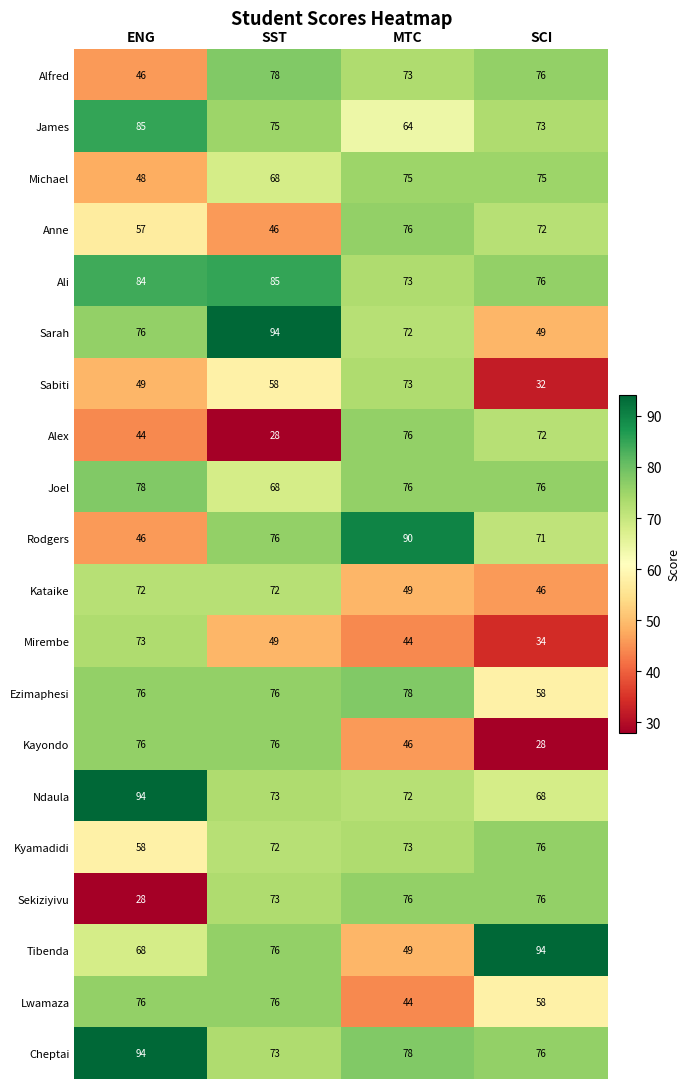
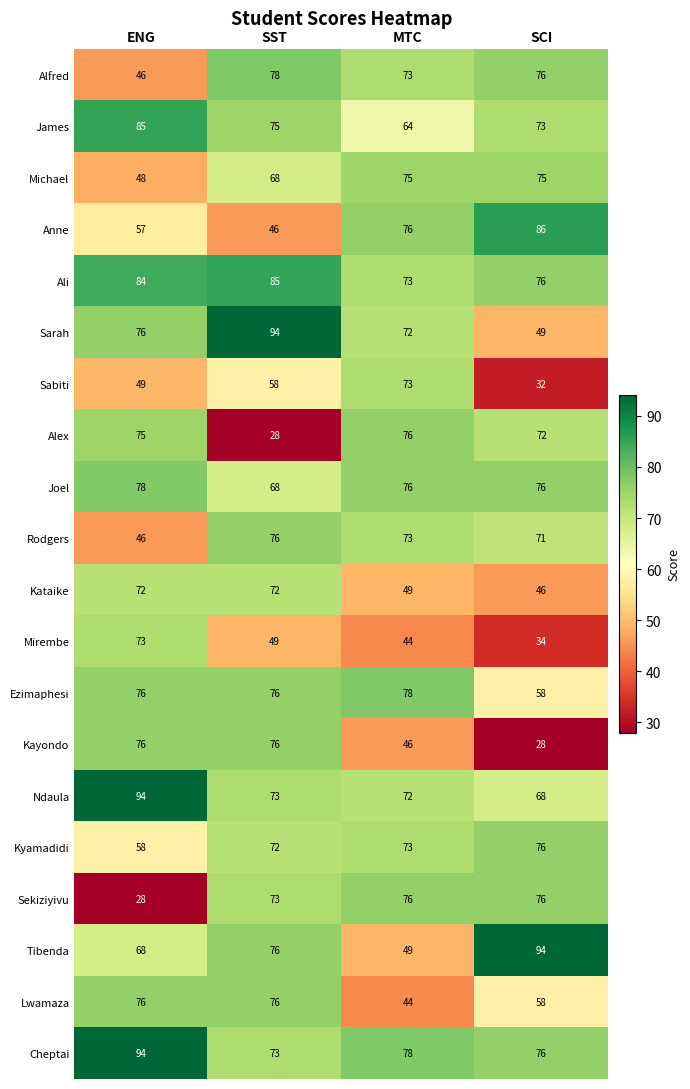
  {
    "Alfred": {
      "ENG": 46,
      "SST": 78,
      "MTC": 73,
      "SCI": 76
    },
    "James": {
      "ENG": 85,
      "SST": 75,
      "MTC": 64,
      "SCI": 73
    },
    "Michael": {
      "ENG": 48,
      "SST": 68,
      "MTC": 75,
      "SCI": 75
    },
    "Anne": {
      "ENG": 57,
      "SST": 46,
      "MTC": 76,
-     "SCI": 72
+     "SCI": 86
    },
    "Ali": {
      "ENG": 84,
      "SST": 85,
      "MTC": 73,
      "SCI": 76
    },
    "Sarah": {
      "ENG": 76,
      "SST": 94,
      "MTC": 72,
      "SCI": 49
    },
    "Sabiti": {
      "ENG": 49,
      "SST": 58,
      "MTC": 73,
      "SCI": 32
    },
    "Alex": {
-     "ENG": 44,
+     "ENG": 75,
      "SST": 28,
      "MTC": 76,
      "SCI": 72
    },
    "Joel": {
      "ENG": 78,
      "SST": 68,
      "MTC": 76,
      "SCI": 76
    },
    "Rodgers": {
      "ENG": 46,
      "SST": 76,
-     "MTC": 90,
+     "MTC": 73,
      "SCI": 71
    },
    "Kataike": {
      "ENG": 72,
      "SST": 72,
      "MTC": 49,
      "SCI": 46
    },
    "Mirembe": {
      "ENG": 73,
      "SST": 49,
      "MTC": 44,
      "SCI": 34
    },
    "Ezimaphesi": {
      "ENG": 76,
      "SST": 76,
      "MTC": 78,
      "SCI": 58
    },
    "Kayondo": {
      "ENG": 76,
      "SST": 76,
      "MTC": 46,
      "SCI": 28
    },
    "Ndaula": {
      "ENG": 94,
      "SST": 73,
      "MTC": 72,
      "SCI": 68
    },
    "Kyamadidi": {
      "ENG": 58,
      "SST": 72,
      "MTC": 73,
      "SCI": 76
    },
    "Sekiziyivu": {
      "ENG": 28,
      "SST": 73,
      "MTC": 76,
      "SCI": 76
    },
    "Tibenda": {
      "ENG": 68,
      "SST": 76,
      "MTC": 49,
      "SCI": 94
    },
    "Lwamaza": {
      "ENG": 76,
      "SST": 76,
      "MTC": 44,
      "SCI": 58
    },
    "Cheptai": {
      "ENG": 94,
      "SST": 73,
      "MTC": 78,
      "SCI": 76
    }
  }
